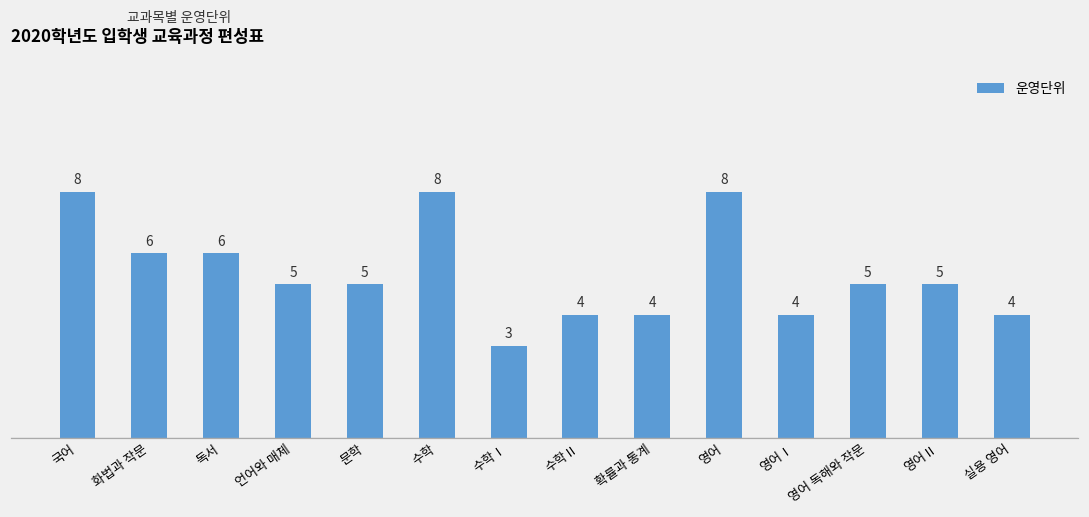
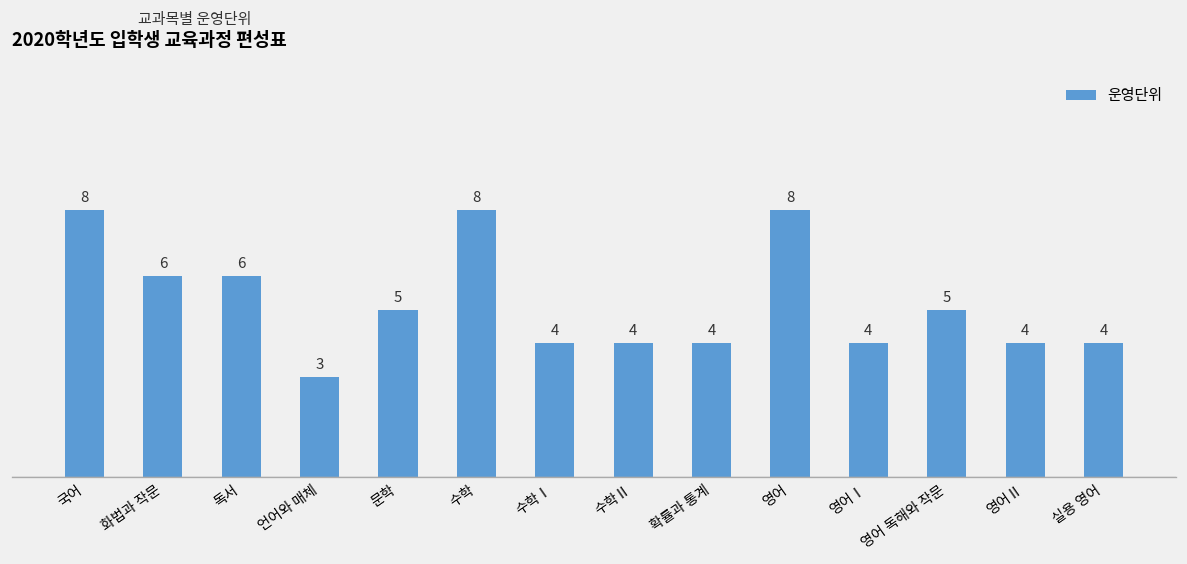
  {
    "국어": 8,
    "화법과 작문": 6,
    "독서": 6,
-   "언어와 매체": 5,
+   "언어와 매체": 3,
    "문학": 5,
    "수학": 8,
-   "수학Ⅰ": 3,
+   "수학Ⅰ": 4,
    "수학Ⅱ": 4,
    "확률과 통계": 4,
    "영어": 8,
    "영어Ⅰ": 4,
    "영어 독해와 작문": 5,
-   "영어Ⅱ": 5,
+   "영어Ⅱ": 4,
    "실용 영어": 4
  }
